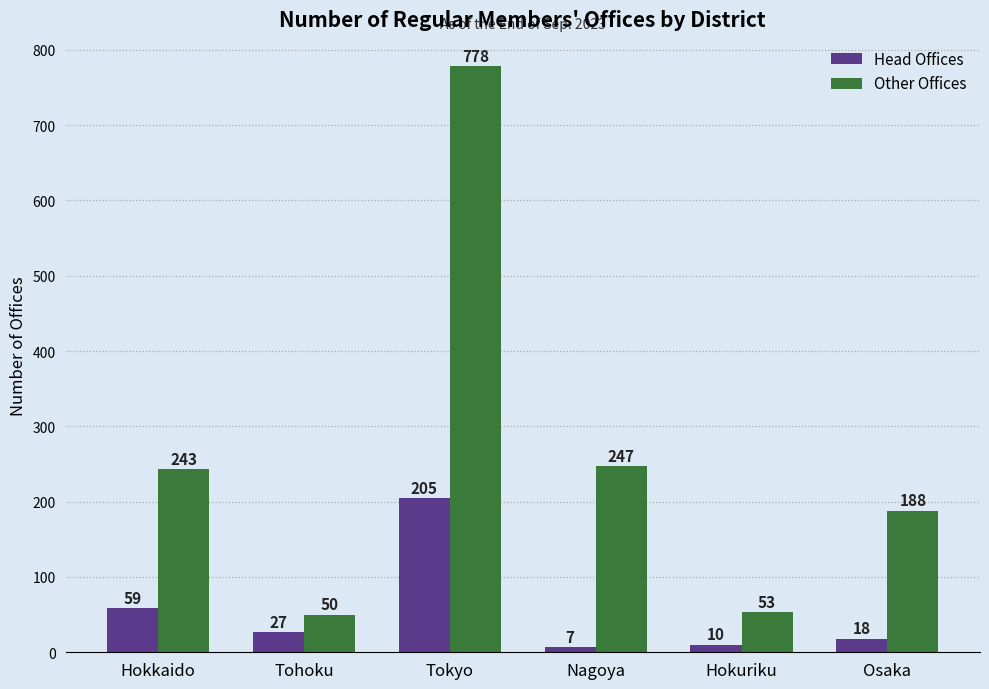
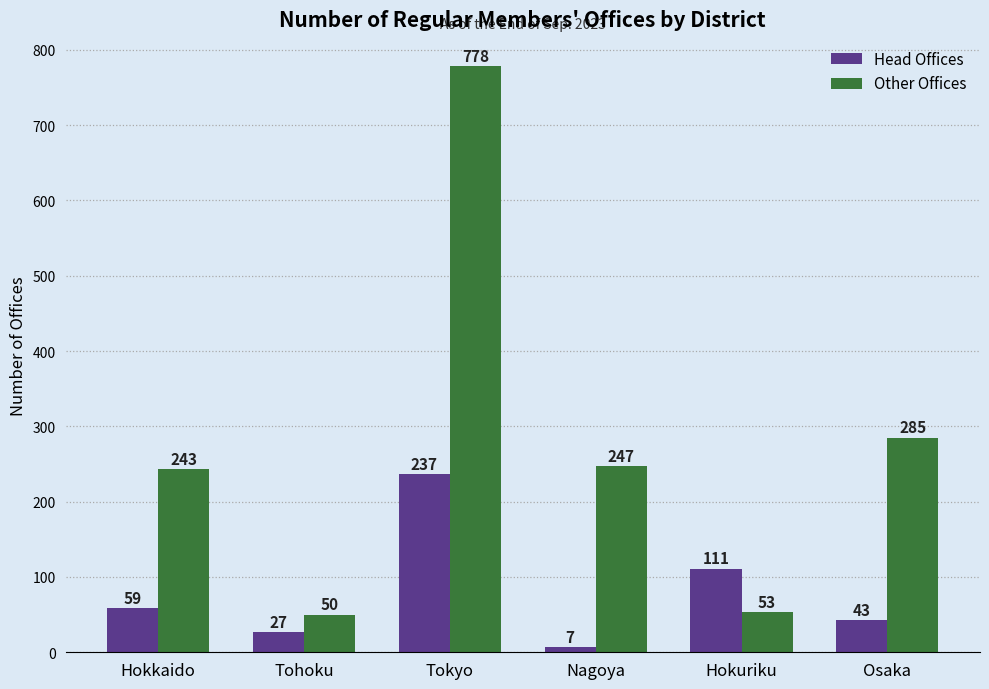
  {
    "Head Offices": {
      "Hokkaido": 59,
      "Tohoku": 27,
-     "Tokyo": 205,
+     "Tokyo": 237,
      "Nagoya": 7,
-     "Hokuriku": 10,
-     "Osaka": 18
+     "Hokuriku": 111,
+     "Osaka": 43
    },
    "Other Offices": {
      "Hokkaido": 243,
      "Tohoku": 50,
      "Tokyo": 778,
      "Nagoya": 247,
      "Hokuriku": 53,
-     "Osaka": 188
+     "Osaka": 285
    }
  }
